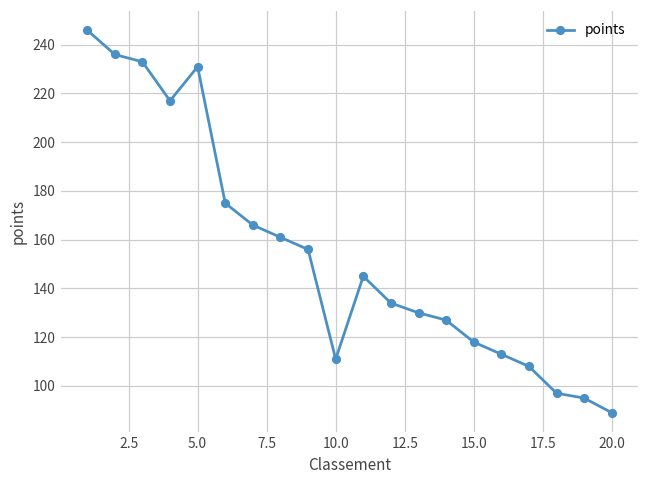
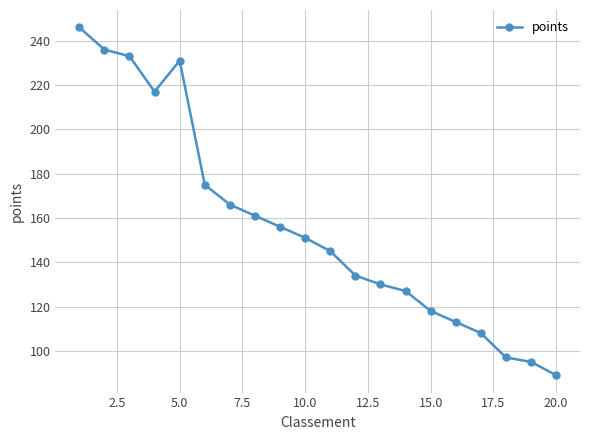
  {
    "5.0": 231,
-   "10.0": 111,
+   "10.0": 151,
    "15.0": 118,
    "20.0": 89
  }
